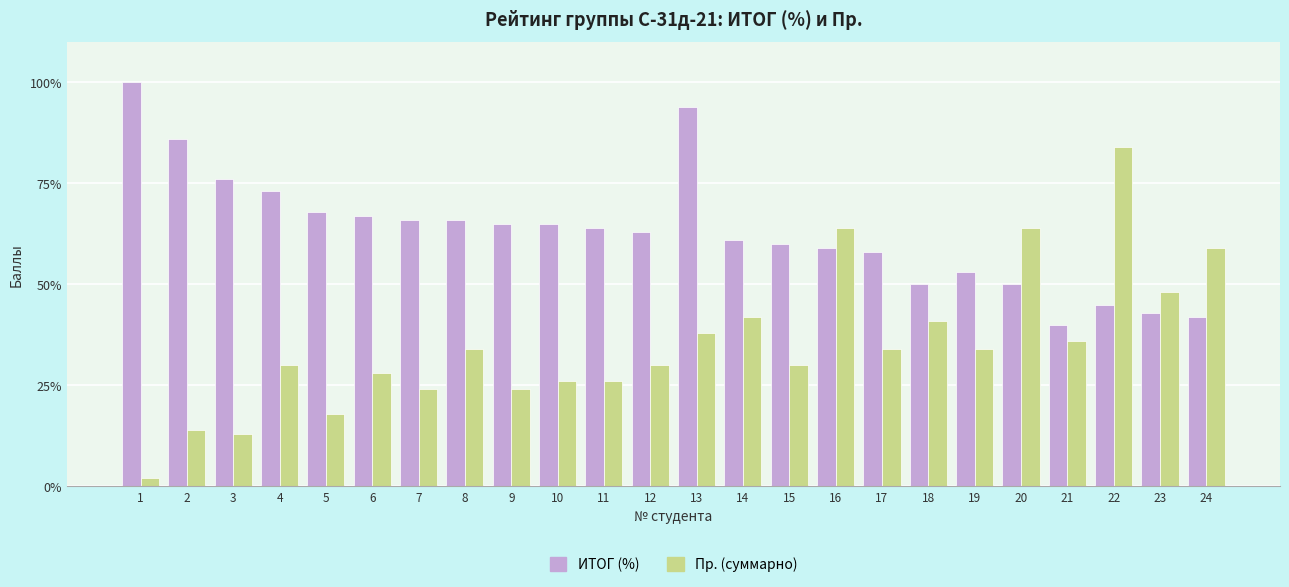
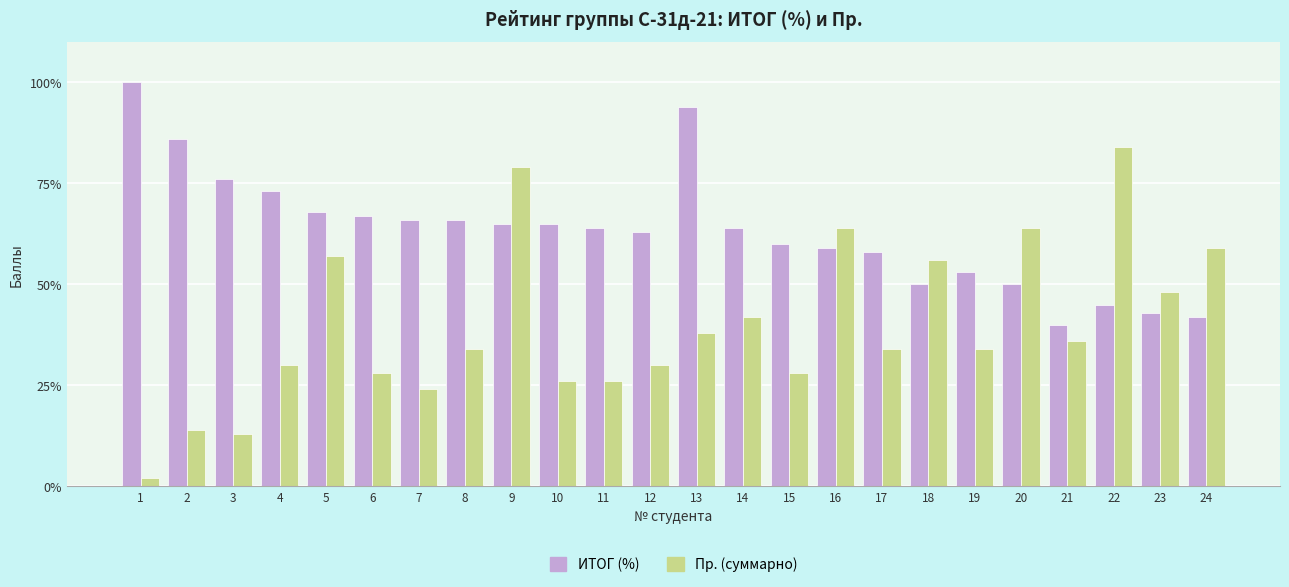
  {
    "ИТОГ (%)": {
      "1": "100%",
      "2": "86%",
      "3": "76%",
      "4": "73%",
      "5": "68%",
      "6": "67%",
      "7": "66%",
      "8": "66%",
      "9": "65%",
      "10": "65%",
      "11": "64%",
      "12": "63%",
      "13": "94%",
-     "14": "61%",
+     "14": "64%",
      "15": "60%",
      "16": "59%",
      "17": "58%",
      "18": "50%",
      "19": "53%",
      "20": "50%",
      "21": "40%",
      "22": "45%",
      "23": "43%",
      "24": "42%"
    },
    "Пр. (суммарно)": {
      "1": "2%",
      "2": "14%",
      "3": "13%",
      "4": "30%",
-     "5": "18%",
+     "5": "57%",
      "6": "28%",
      "7": "24%",
      "8": "34%",
-     "9": "24%",
+     "9": "79%",
      "10": "26%",
      "11": "26%",
      "12": "30%",
      "13": "38%",
      "14": "42%",
-     "15": "30%",
+     "15": "28%",
      "16": "64%",
      "17": "34%",
-     "18": "41%",
+     "18": "56%",
      "19": "34%",
      "20": "64%",
      "21": "36%",
      "22": "84%",
      "23": "48%",
      "24": "59%"
    }
  }
